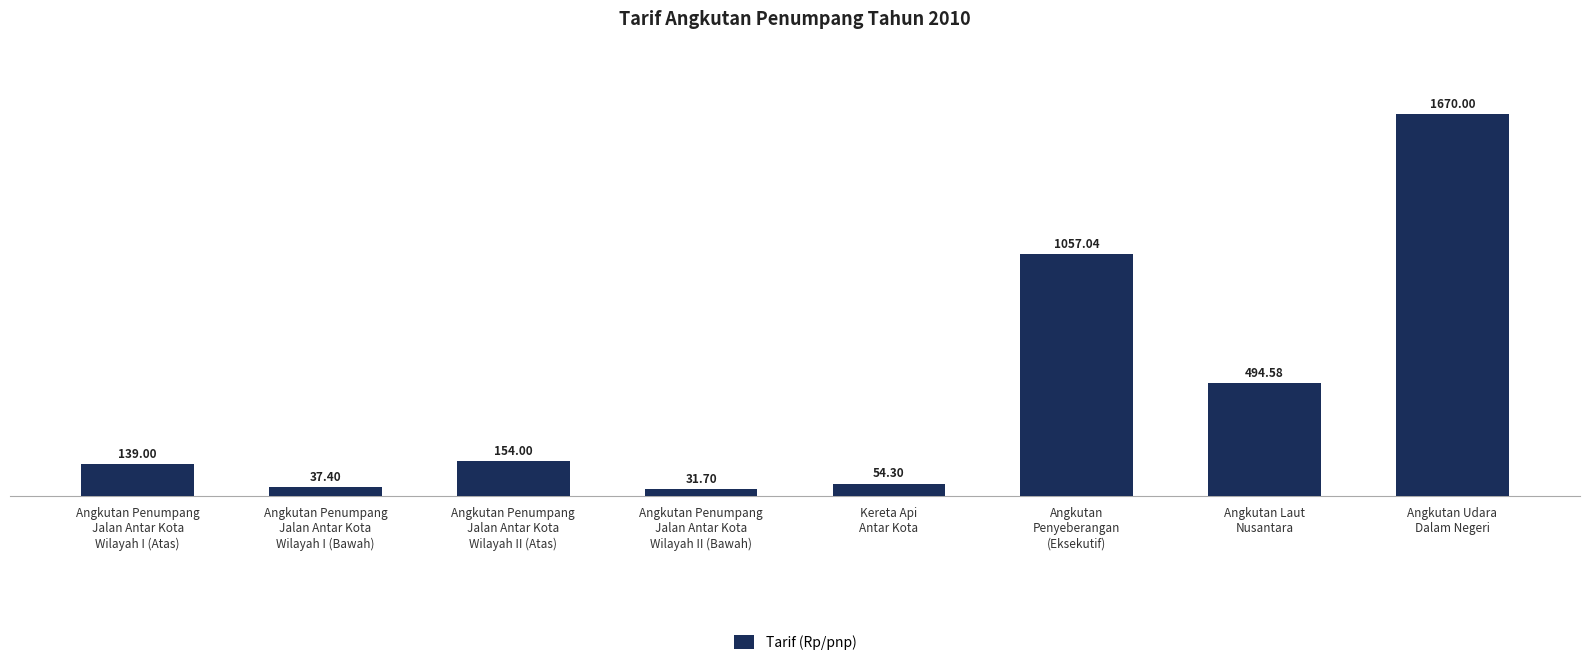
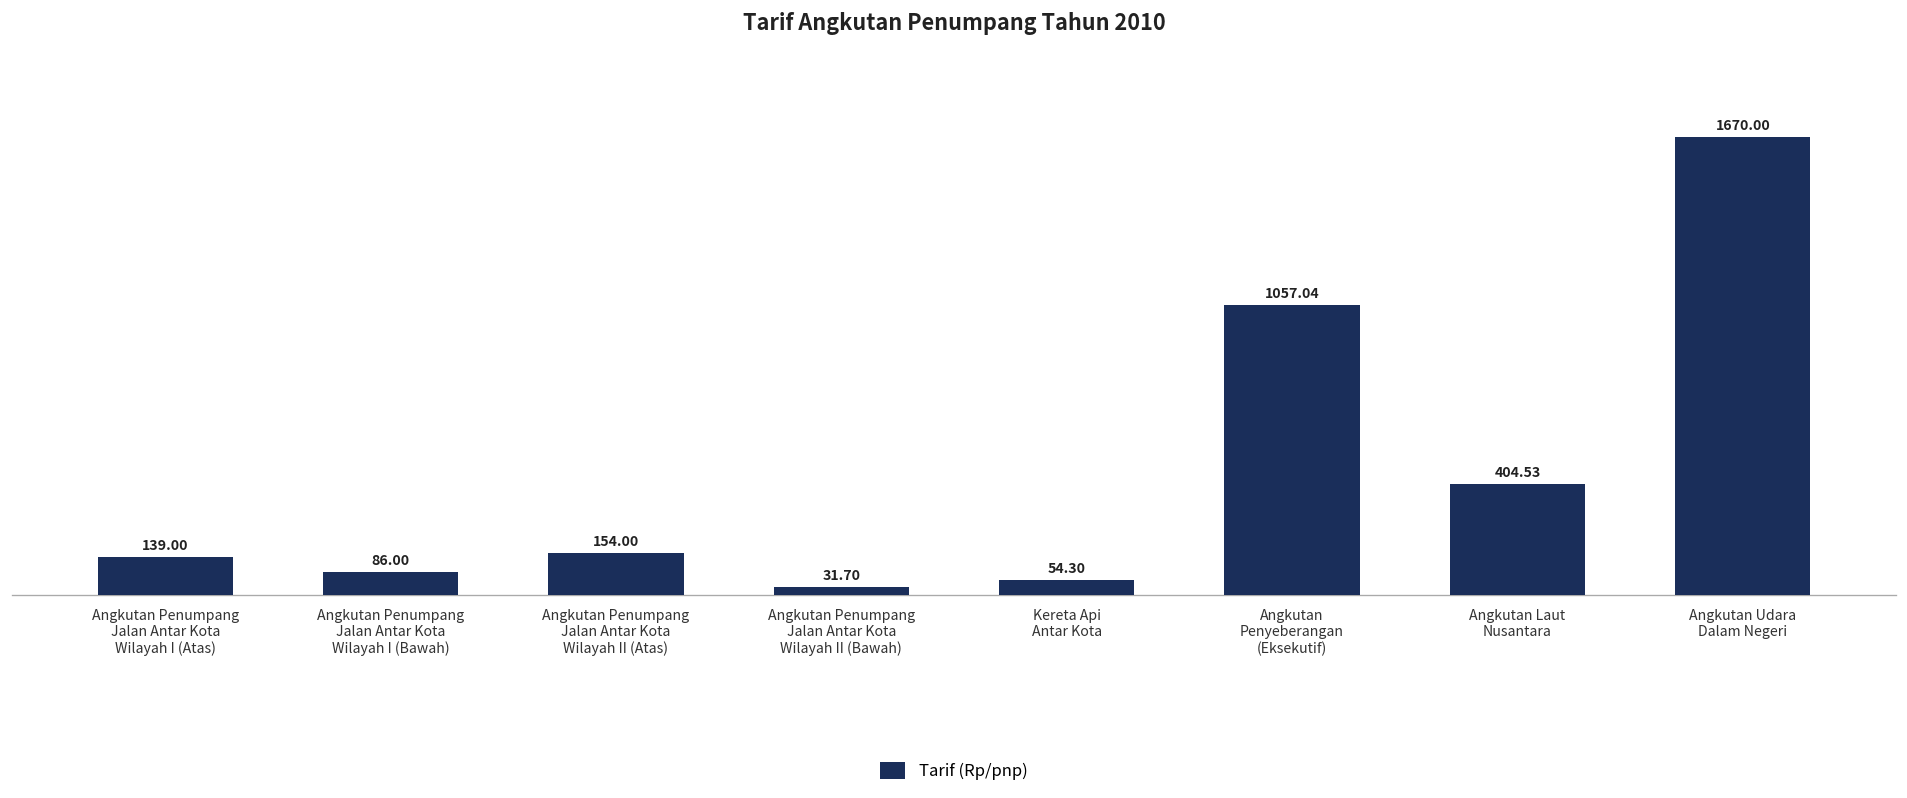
  {
    "Angkutan Penumpang Jalan Antar Kota Wilayah I (Atas)": 139.00,
-   "Angkutan Penumpang Jalan Antar Kota Wilayah I (Bawah)": 37.40,
+   "Angkutan Penumpang Jalan Antar Kota Wilayah I (Bawah)": 86.00,
    "Angkutan Penumpang Jalan Antar Kota Wilayah II (Atas)": 154.00,
    "Angkutan Penumpang Jalan Antar Kota Wilayah II (Bawah)": 31.70,
    "Kereta Api Antar Kota": 54.30,
    "Angkutan Penyeberangan (Eksekutif)": 1057.04,
-   "Angkutan Laut Nusantara": 494.58,
+   "Angkutan Laut Nusantara": 404.53,
    "Angkutan Udara Dalam Negeri": 1670.00
  }
